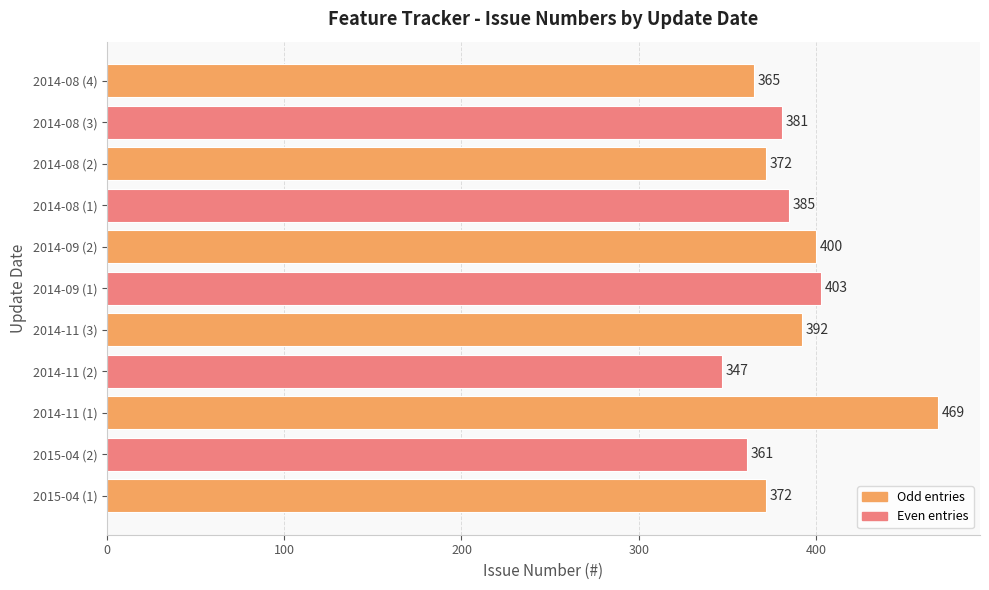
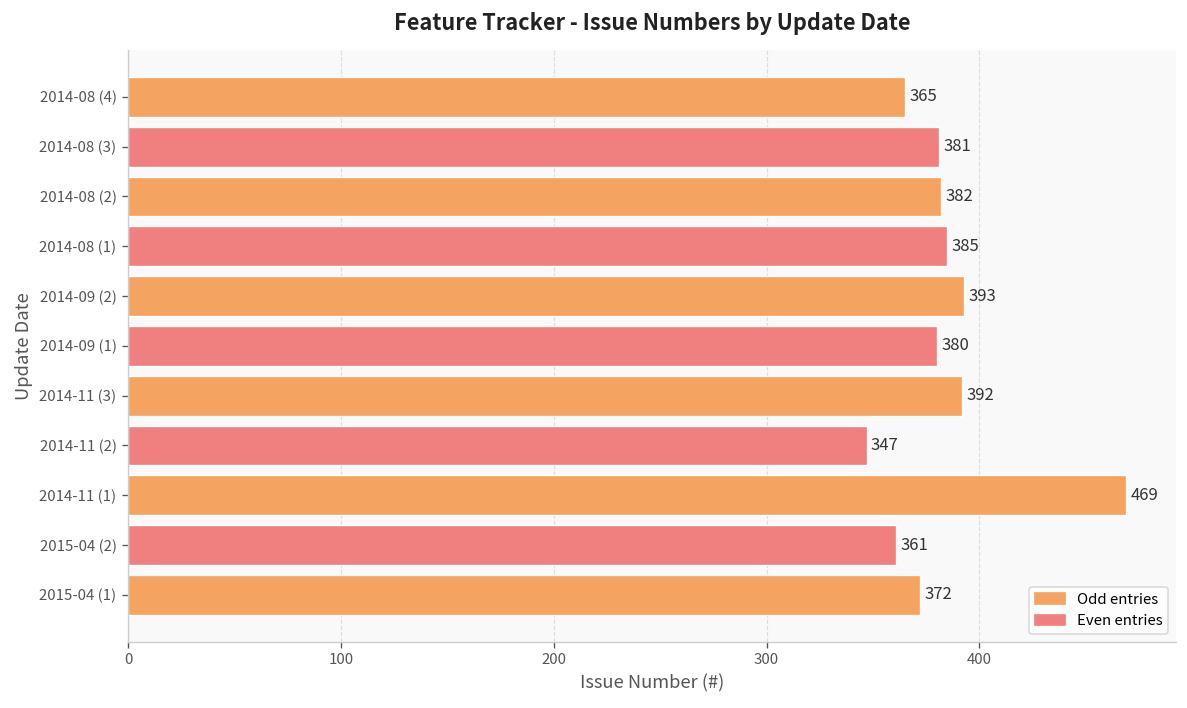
  {
    "2014-08 (4)": 365,
    "2014-08 (3)": 381,
-   "2014-08 (2)": 372,
+   "2014-08 (2)": 382,
    "2014-08 (1)": 385,
-   "2014-09 (2)": 400,
-   "2014-09 (1)": 403,
+   "2014-09 (2)": 393,
+   "2014-09 (1)": 380,
    "2014-11 (3)": 392,
    "2014-11 (2)": 347,
    "2014-11 (1)": 469,
    "2015-04 (2)": 361,
    "2015-04 (1)": 372
  }
